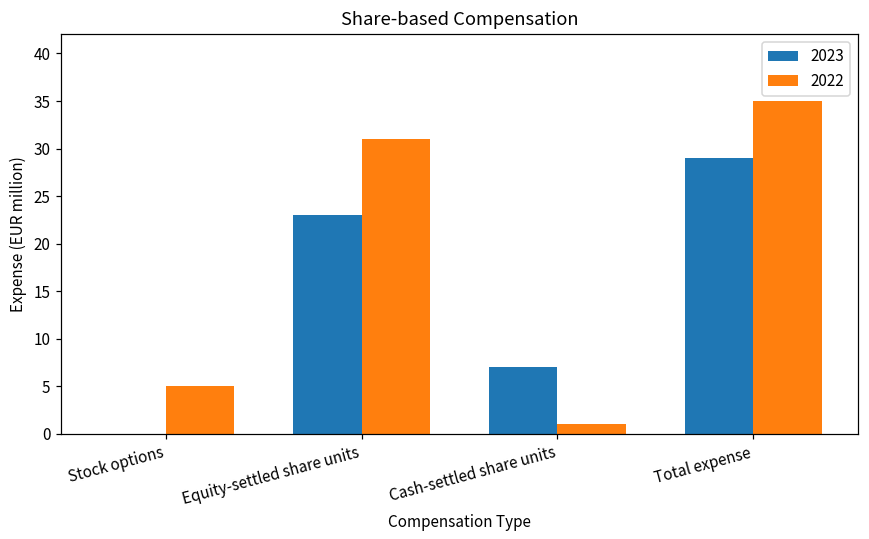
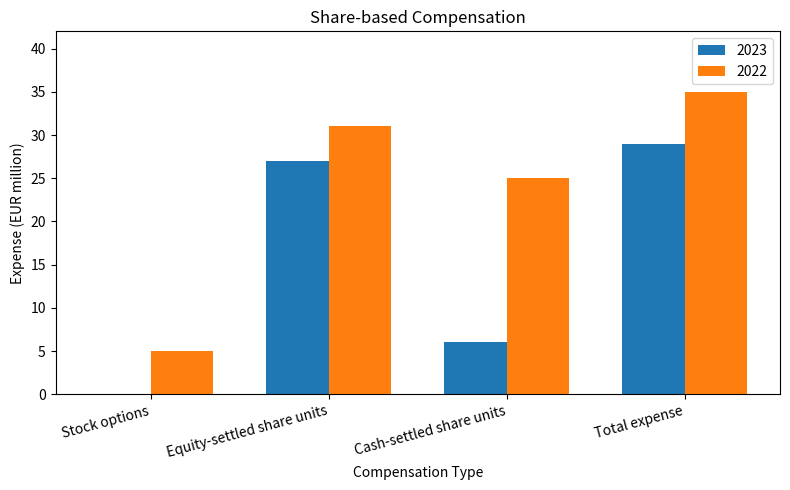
  {
    "2023": {
      "Stock options": 0,
-     "Equity-settled share units": 23,
-     "Cash-settled share units": 7,
+     "Equity-settled share units": 27,
+     "Cash-settled share units": 6,
      "Total expense": 29
    },
    "2022": {
      "Stock options": 5,
      "Equity-settled share units": 31,
-     "Cash-settled share units": 1,
+     "Cash-settled share units": 25,
      "Total expense": 35
    }
  }
